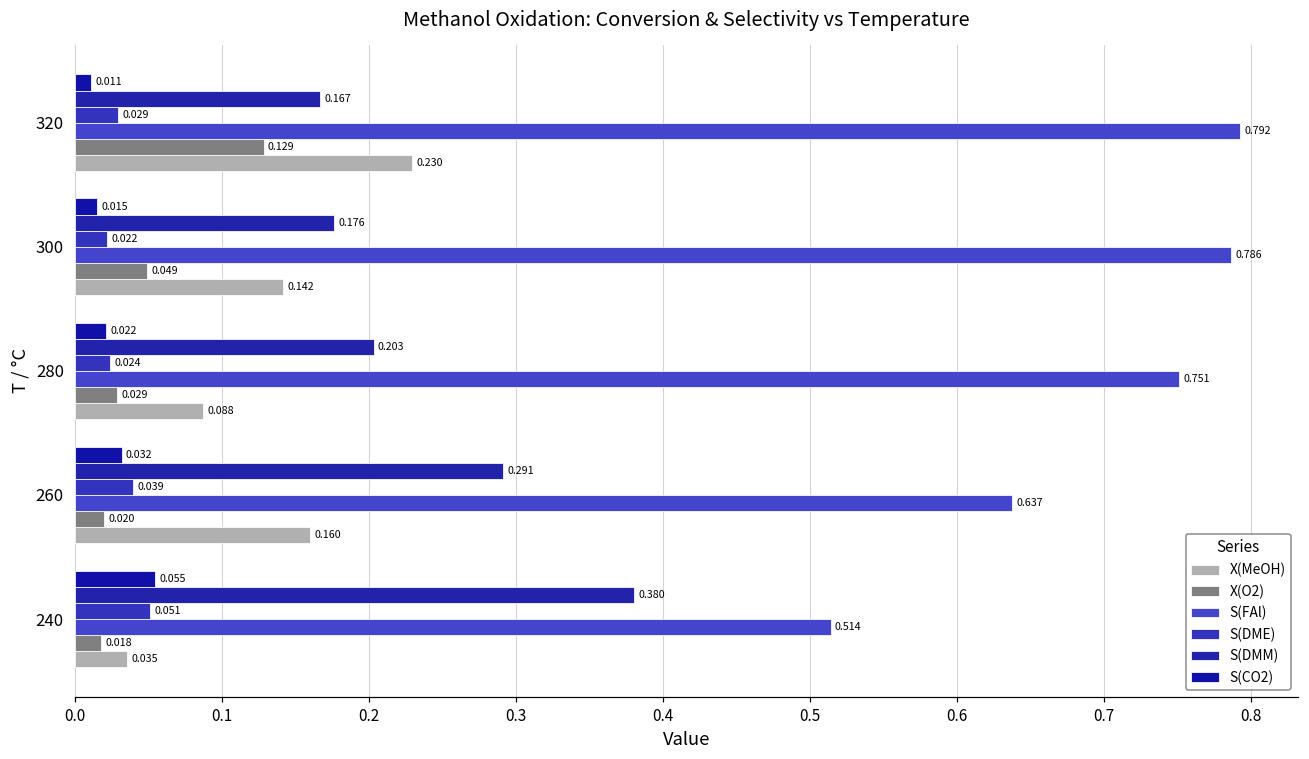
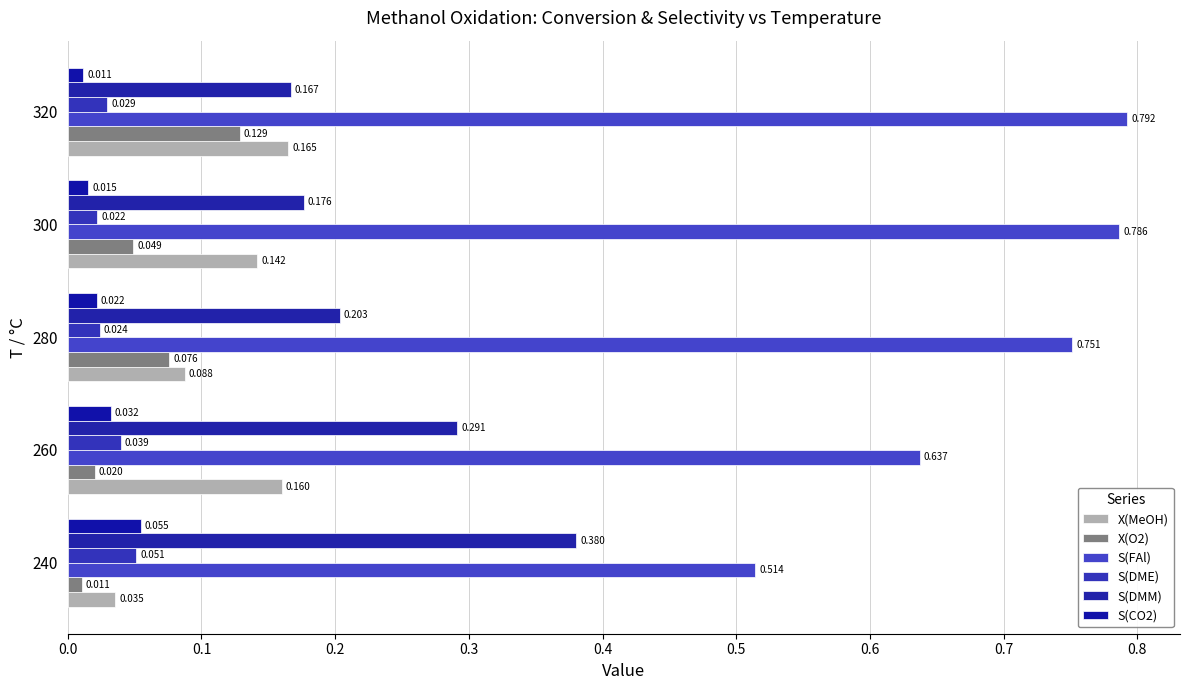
  {
    "X(MeOH)": {
-     "320": 0.230,
+     "320": 0.165,
      "300": 0.142,
      "280": 0.088,
      "260": 0.160,
      "240": 0.035
    },
    "X(O2)": {
      "320": 0.129,
      "300": 0.049,
-     "280": 0.029,
+     "280": 0.076,
      "260": 0.020,
-     "240": 0.018
+     "240": 0.011
    }
  }
